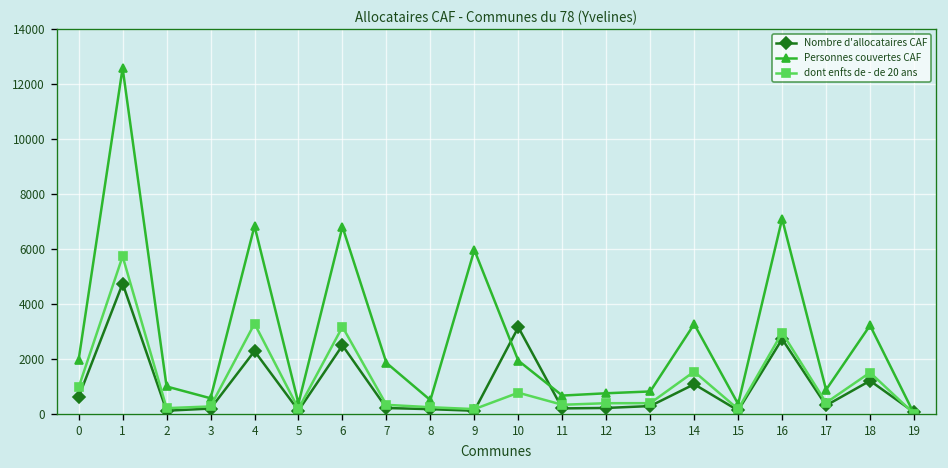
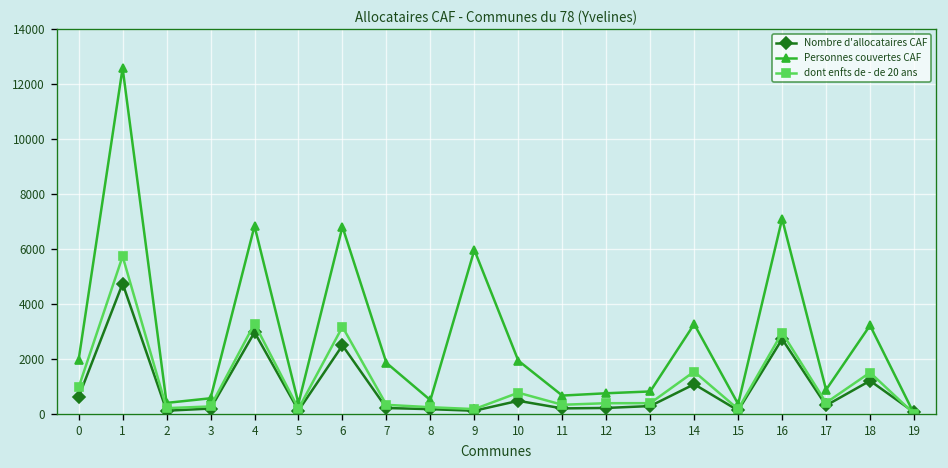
  {
    "Nombre d'allocataires CAF": {
      "0": 600,
      "1": 4700,
-     "4": 2300,
+     "4": 3000,
      "6": 2500,
      "7": 200,
-     "10": 3100,
+     "10": 500,
      "11": 200,
      "12": 200,
      "14": 1100,
      "16": 2700,
      "18": 1200
    },
    "Personnes couvertes CAF": {
      "0": 2000,
      "1": 12600,
-     "2": 1000,
+     "2": 400,
      "3": 600,
      "4": 6800,
      "5": 400,
      "6": 6800,
      "7": 1800,
      "8": 500,
      "9": 6000,
      "10": 1900,
      "11": 700,
      "12": 700,
      "13": 800,
      "14": 3300,
      "15": 400,
      "16": 7100,
      "17": 900,
      "18": 3200
    },
    "dont enfts de - de 20 ans": {
      "0": 1000,
      "1": 5700,
      "4": 3300,
      "6": 3200,
      "7": 300,
      "10": 800,
      "11": 300,
      "12": 400,
      "14": 1500,
      "16": 3000,
      "18": 1500
    }
  }
